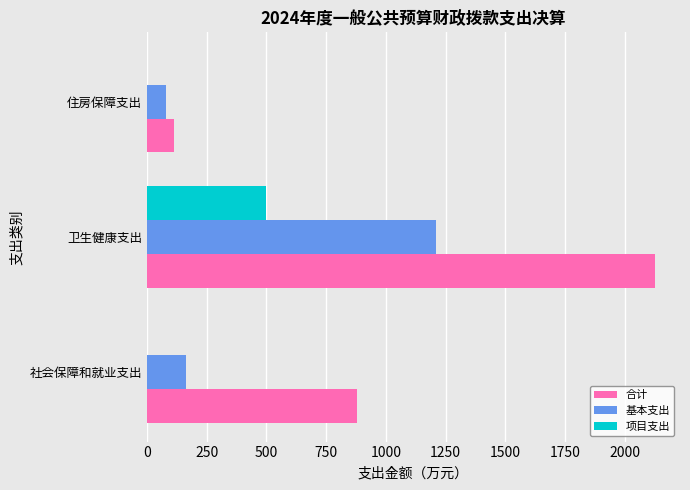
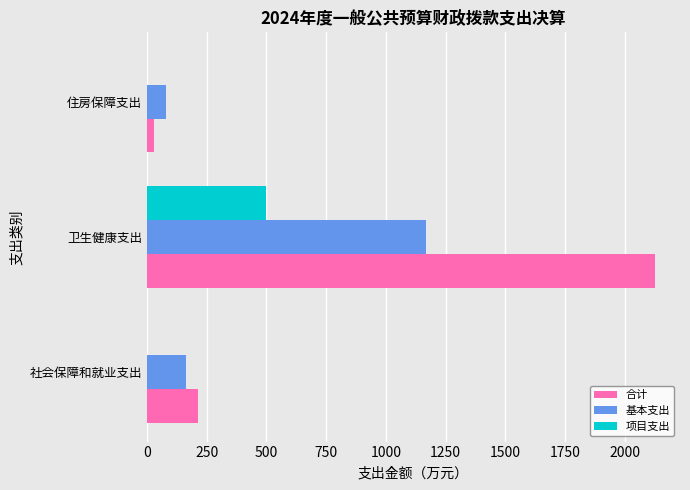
  {
    "合计": {
-     "住房保障支出": 110,
+     "住房保障支出": 30,
      "卫生健康支出": 2130,
-     "社会保障和就业支出": 880
+     "社会保障和就业支出": 210
    },
    "基本支出": {
      "住房保障支出": 80,
-     "卫生健康支出": 1210,
+     "卫生健康支出": 1170,
      "社会保障和就业支出": 160
    },
    "项目支出": {
      "住房保障支出": 0,
      "卫生健康支出": 500
    }
  }
